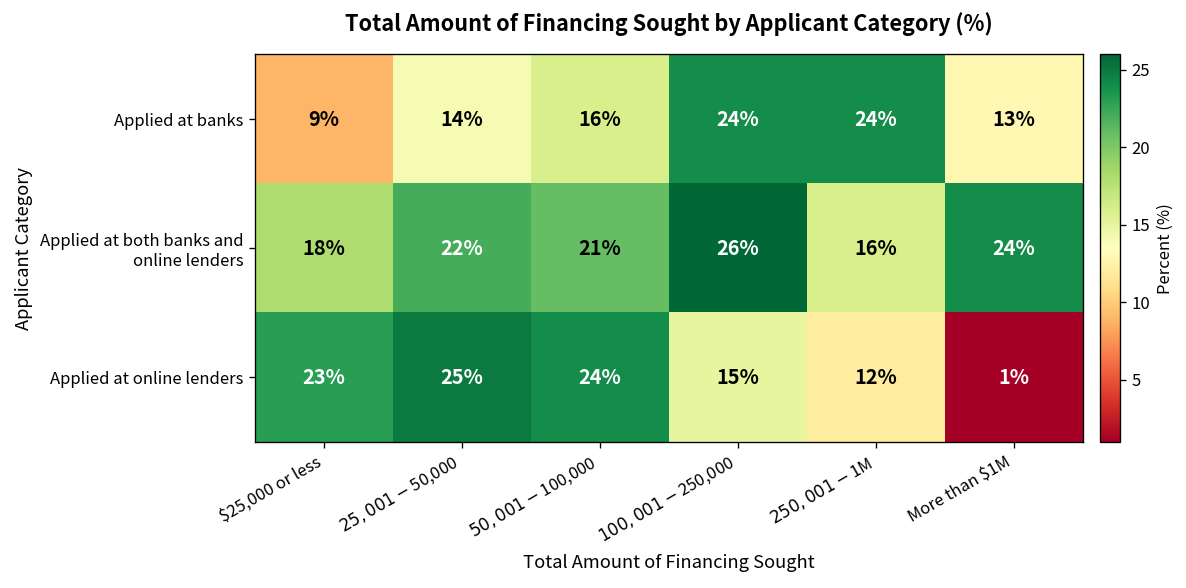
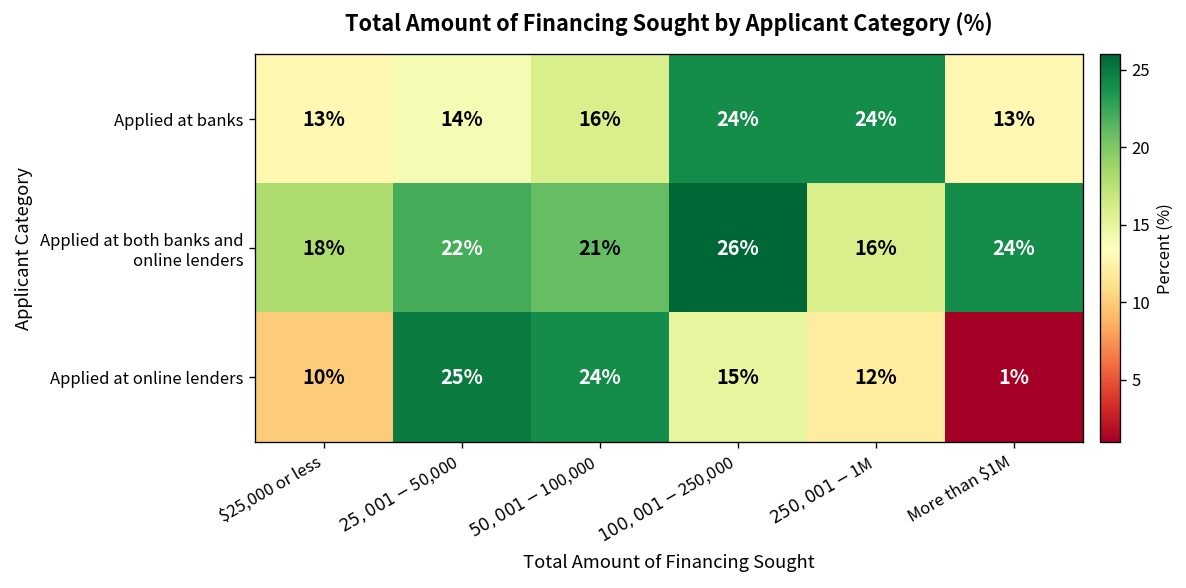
  {
    "Applied at banks": {
-     "$25,000 or less": "9%",
+     "$25,000 or less": "13%",
      "More than $1M": "13%"
    },
    "Applied at both banks and online lenders": {
      "$25,000 or less": "18%",
      "More than $1M": "24%"
    },
    "Applied at online lenders": {
-     "$25,000 or less": "23%",
+     "$25,000 or less": "10%",
      "More than $1M": "1%"
    }
  }
